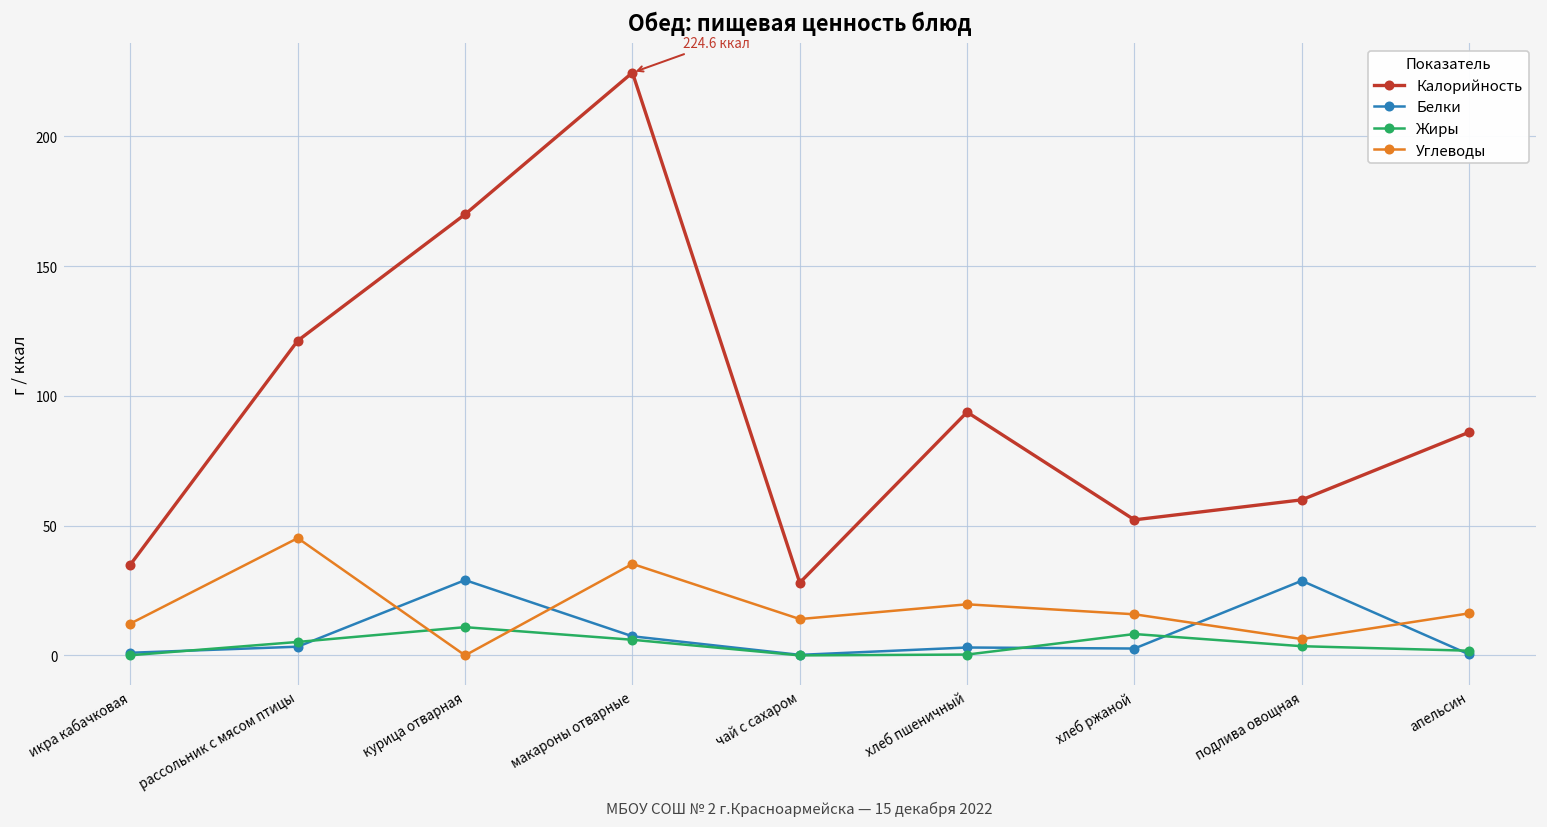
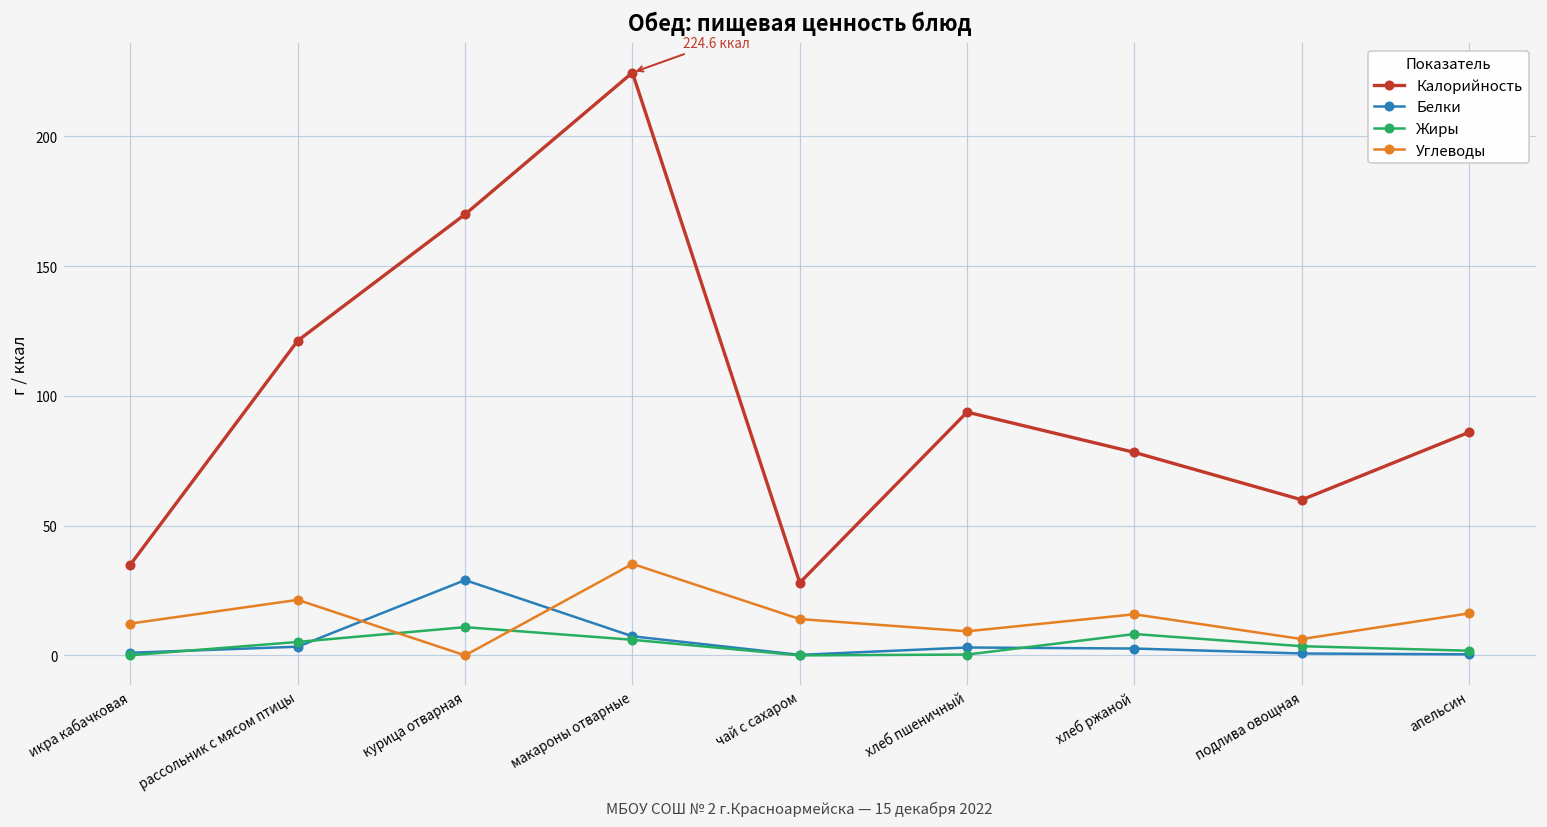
  {
    "Калорийность": {
      "икра кабачковая": 35,
      "рассольник с мясом птицы": 121,
      "курица отварная": 170,
      "чай с сахаром": 28,
      "хлеб пшеничный": 94,
-     "хлеб ржаной": 52,
+     "хлеб ржаной": 78,
      "подлива овощная": 60,
      "апельсин": 86
    },
    "Белки": {
      "рассольник с мясом птицы": 3,
      "курица отварная": 29,
      "макароны отварные": 7,
      "хлеб пшеничный": 3,
      "хлеб ржаной": 3,
-     "подлива овощная": 29,
+     "подлива овощная": 1,
      "апельсин": 0
    },
    "Жиры": {
      "рассольник с мясом птицы": 5,
      "курица отварная": 11,
      "макароны отварные": 6,
      "хлеб пшеничный": 0,
      "хлеб ржаной": 8,
      "подлива овощная": 4,
      "апельсин": 2
    },
    "Углеводы": {
      "икра кабачковая": 12,
-     "рассольник с мясом птицы": 45,
+     "рассольник с мясом птицы": 21,
      "курица отварная": 0,
      "макароны отварные": 35,
      "чай с сахаром": 14,
-     "хлеб пшеничный": 20,
+     "хлеб пшеничный": 9,
      "хлеб ржаной": 16,
      "подлива овощная": 6,
      "апельсин": 16
    }
  }
